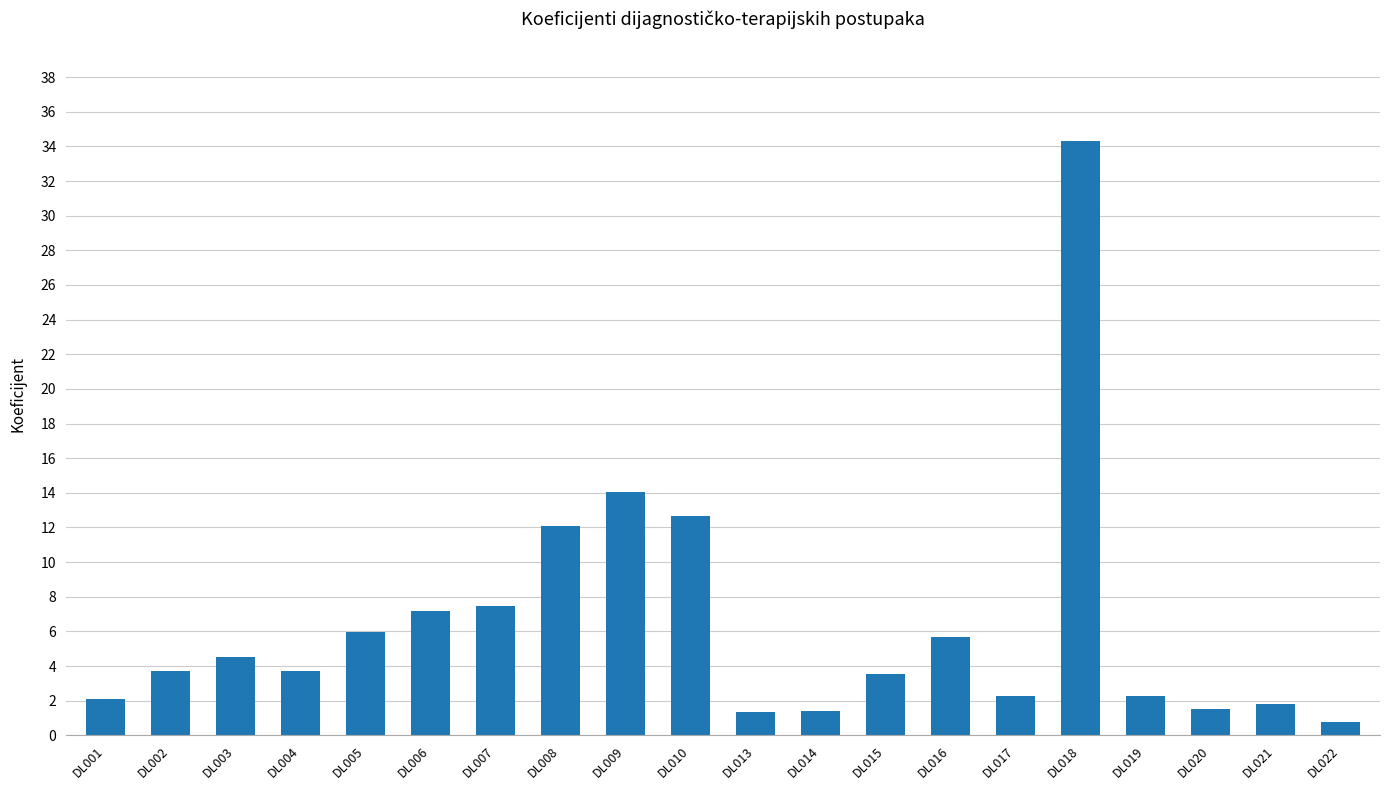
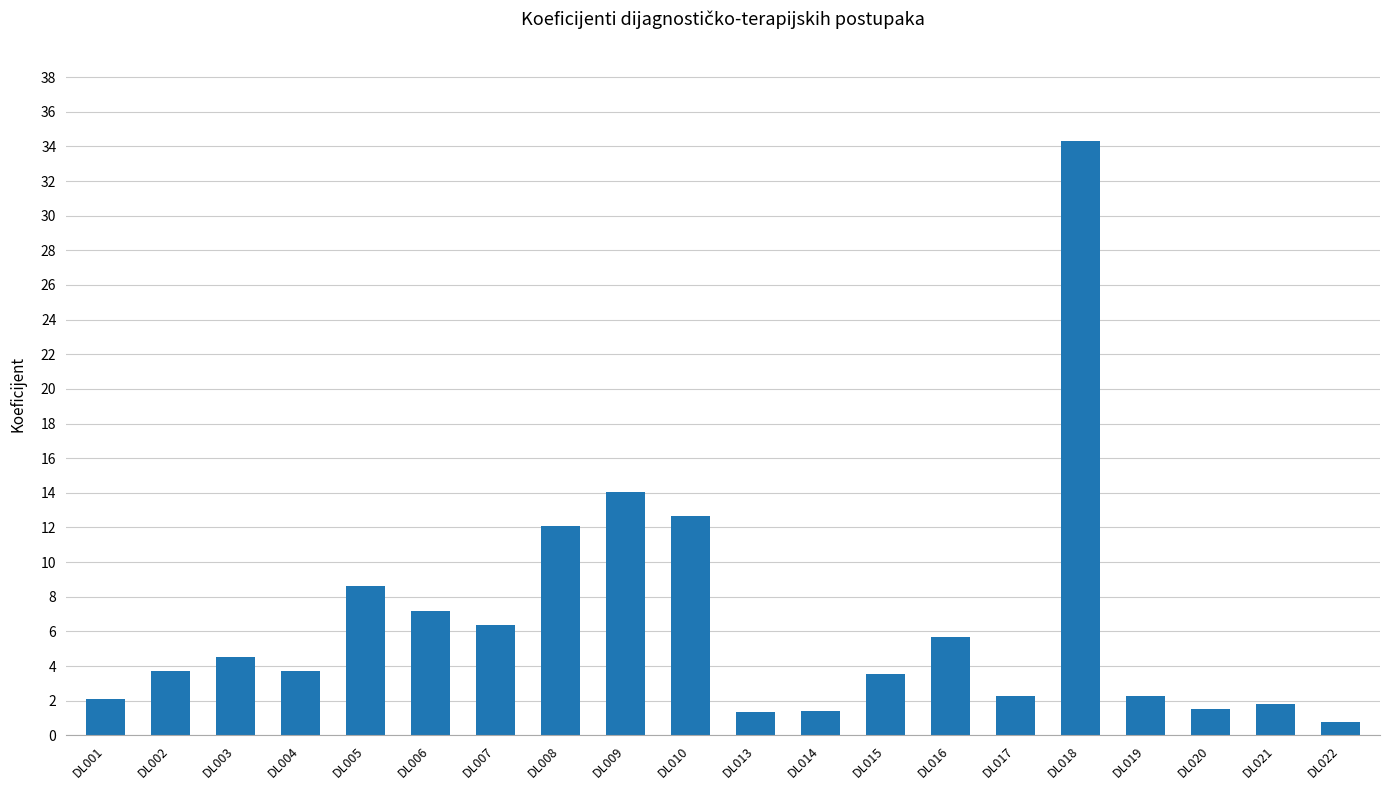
  {
    "DL001": 2.1,
    "DL002": 3.7,
    "DL003": 4.5,
    "DL004": 3.7,
-   "DL005": 6.0,
+   "DL005": 8.6,
    "DL006": 7.2,
-   "DL007": 7.5,
+   "DL007": 6.4,
    "DL008": 12.1,
    "DL009": 14.1,
    "DL010": 12.7,
    "DL013": 1.3,
    "DL014": 1.4,
    "DL015": 3.6,
    "DL016": 5.7,
    "DL017": 2.3,
    "DL018": 34.3,
    "DL019": 2.3,
    "DL020": 1.5,
    "DL021": 1.8,
    "DL022": 0.8
  }
